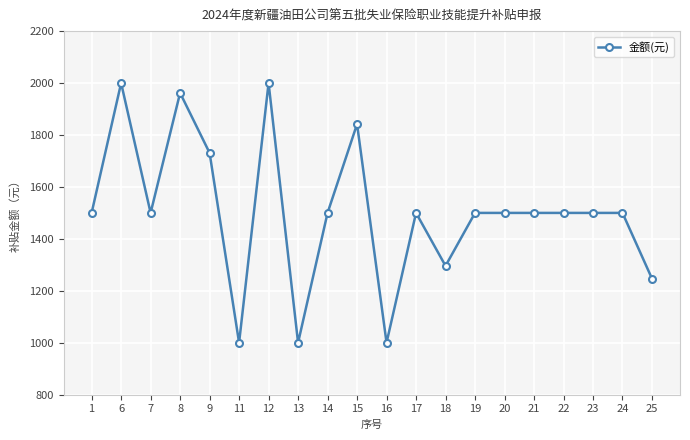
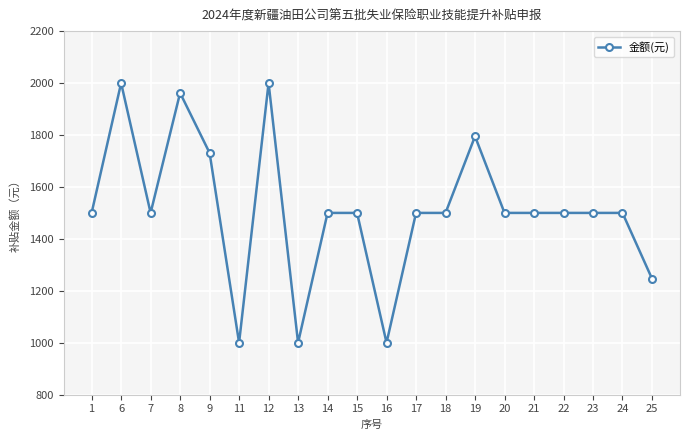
  {
    "1": 1500,
    "6": 2000,
    "7": 1500,
    "8": 1960,
    "9": 1730,
    "11": 1000,
    "12": 2000,
    "13": 1000,
    "14": 1500,
-   "15": 1840,
+   "15": 1500,
    "16": 1000,
    "17": 1500,
-   "18": 1300,
-   "19": 1500,
+   "18": 1500,
+   "19": 1800,
    "20": 1500,
    "21": 1500,
    "22": 1500,
    "23": 1500,
    "24": 1500,
    "25": 1250
  }
